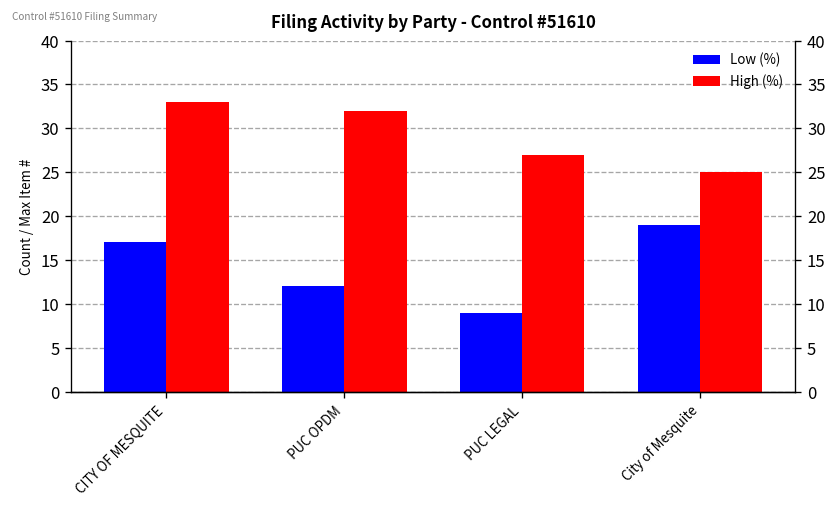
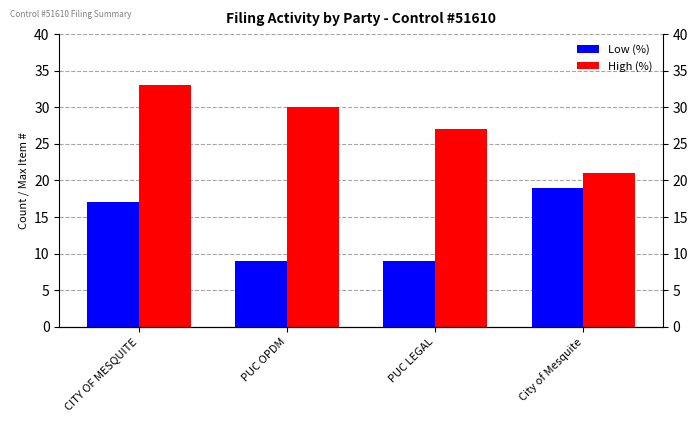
  {
    "Low (%)": {
      "CITY OF MESQUITE": 17,
-     "PUC OPDM": 12,
+     "PUC OPDM": 9,
      "PUC LEGAL": 9,
      "City of Mesquite": 19
    },
    "High (%)": {
      "CITY OF MESQUITE": 33,
-     "PUC OPDM": 32,
+     "PUC OPDM": 30,
      "PUC LEGAL": 27,
-     "City of Mesquite": 25
+     "City of Mesquite": 21
    }
  }
